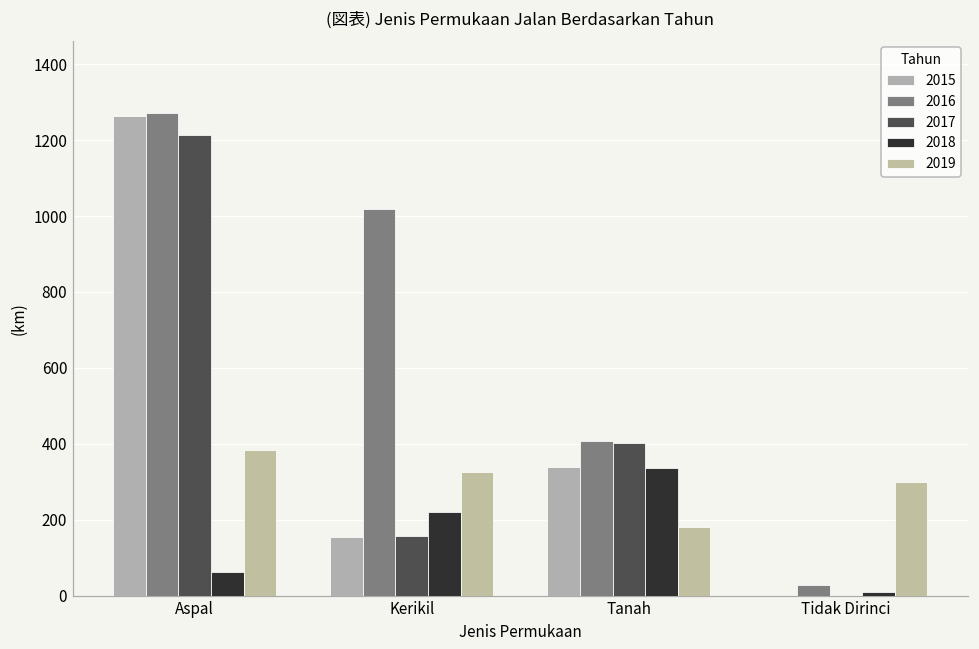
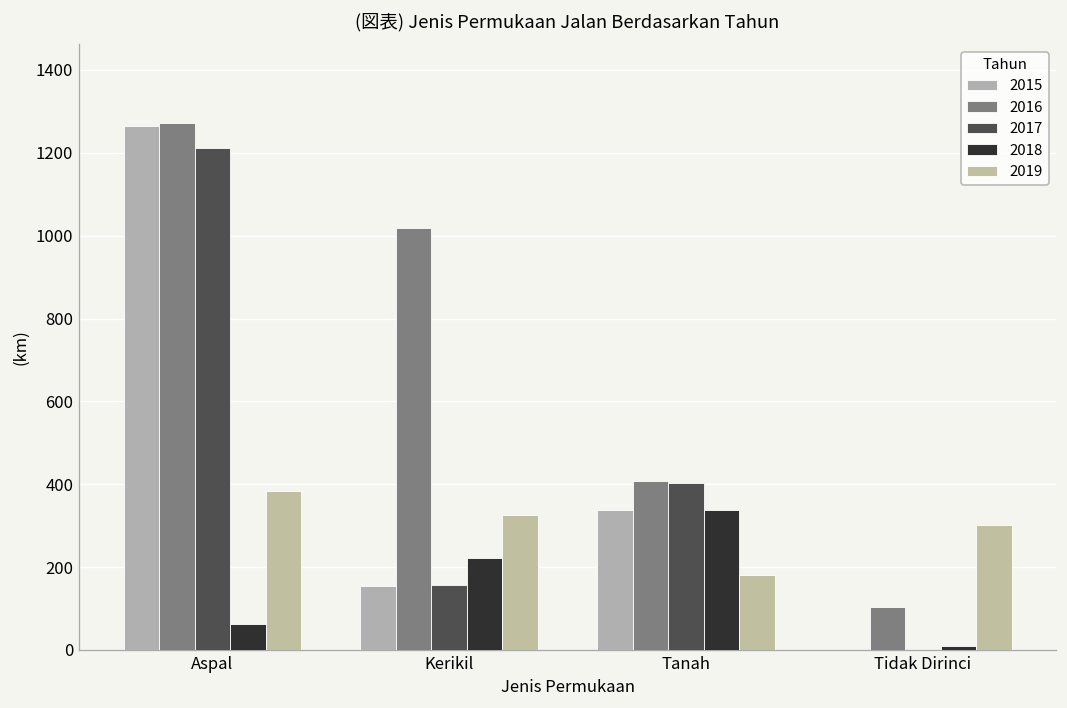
  {
    "2016": {
      "Aspal": 1270,
      "Kerikil": 1020,
      "Tanah": 410,
-     "Tidak Dirinci": 30
+     "Tidak Dirinci": 100
    }
  }
